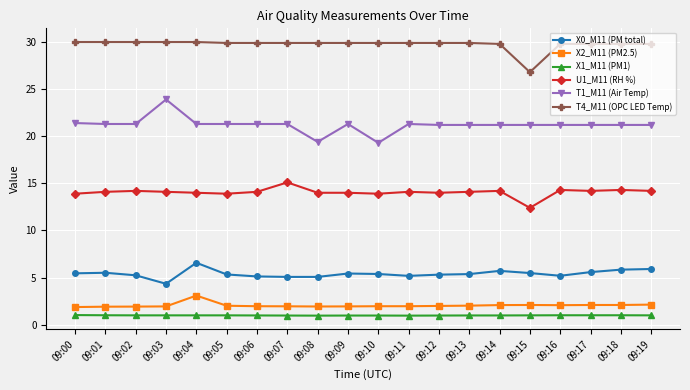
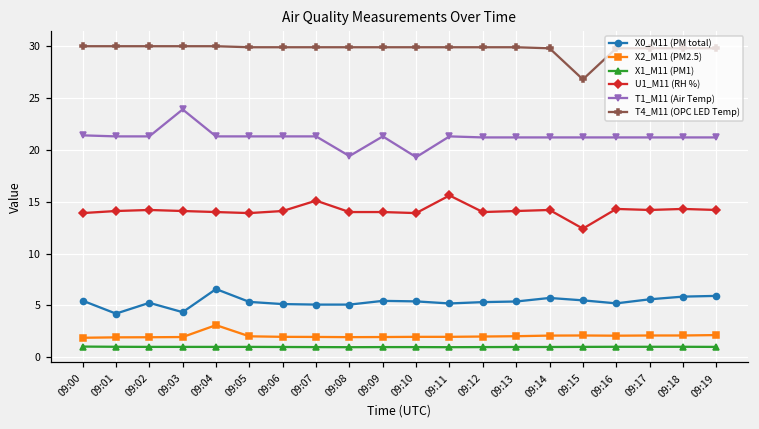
  {
    "X0_M11 (PM total)": {
      "09:00": 5,
-     "09:01": 6,
+     "09:01": 4,
      "09:02": 5,
      "09:03": 4,
      "09:04": 7,
      "09:05": 5,
      "09:06": 5,
      "09:07": 5,
      "09:08": 5,
      "09:09": 5,
      "09:10": 5,
      "09:11": 5,
      "09:12": 5,
      "09:13": 5,
      "09:14": 6,
      "09:15": 5,
      "09:16": 5,
      "09:17": 6,
      "09:18": 6,
      "09:19": 6
    },
    "X2_M11 (PM2.5)": {
      "09:00": 2,
      "09:01": 2,
      "09:02": 2,
      "09:03": 2,
      "09:04": 3,
      "09:05": 2,
      "09:06": 2,
      "09:07": 2,
      "09:08": 2,
      "09:09": 2,
      "09:10": 2,
      "09:11": 2,
      "09:12": 2,
      "09:13": 2,
      "09:14": 2,
      "09:15": 2,
      "09:16": 2,
      "09:17": 2,
      "09:18": 2,
      "09:19": 2
    },
    "X1_M11 (PM1)": {
      "09:00": 1,
      "09:01": 1,
      "09:02": 1,
      "09:03": 1,
      "09:04": 1,
      "09:05": 1,
      "09:06": 1,
      "09:07": 1,
      "09:08": 1,
      "09:09": 1,
      "09:10": 1,
      "09:11": 1,
      "09:12": 1,
      "09:13": 1,
      "09:14": 1,
      "09:15": 1,
      "09:16": 1,
      "09:17": 1,
      "09:18": 1,
      "09:19": 1
    },
    "U1_M11 (RH %)": {
      "09:00": 14,
      "09:01": 14,
      "09:02": 14,
      "09:03": 14,
      "09:04": 14,
      "09:05": 14,
      "09:06": 14,
      "09:07": 15,
      "09:08": 14,
      "09:09": 14,
      "09:10": 14,
-     "09:11": 14,
+     "09:11": 16,
      "09:12": 14,
      "09:13": 14,
      "09:14": 14,
      "09:15": 12,
      "09:16": 14,
      "09:17": 14,
      "09:18": 14,
      "09:19": 14
    },
    "T1_M11 (Air Temp)": {
      "09:00": 21,
      "09:01": 21,
      "09:02": 21,
      "09:03": 24,
      "09:04": 21,
      "09:05": 21,
      "09:06": 21,
      "09:07": 21,
      "09:08": 19,
      "09:09": 21,
      "09:10": 19,
      "09:11": 21,
      "09:12": 21,
      "09:13": 21,
      "09:14": 21,
      "09:15": 21,
      "09:16": 21,
      "09:17": 21,
      "09:18": 21,
      "09:19": 21
    },
    "T4_M11 (OPC LED Temp)": {
      "09:00": 30,
      "09:01": 30,
      "09:02": 30,
      "09:03": 30,
      "09:04": 30,
      "09:05": 30,
      "09:06": 30,
      "09:07": 30,
      "09:08": 30,
      "09:09": 30,
      "09:10": 30,
      "09:11": 30,
      "09:12": 30,
      "09:13": 30,
      "09:14": 30,
      "09:15": 27
    }
  }
